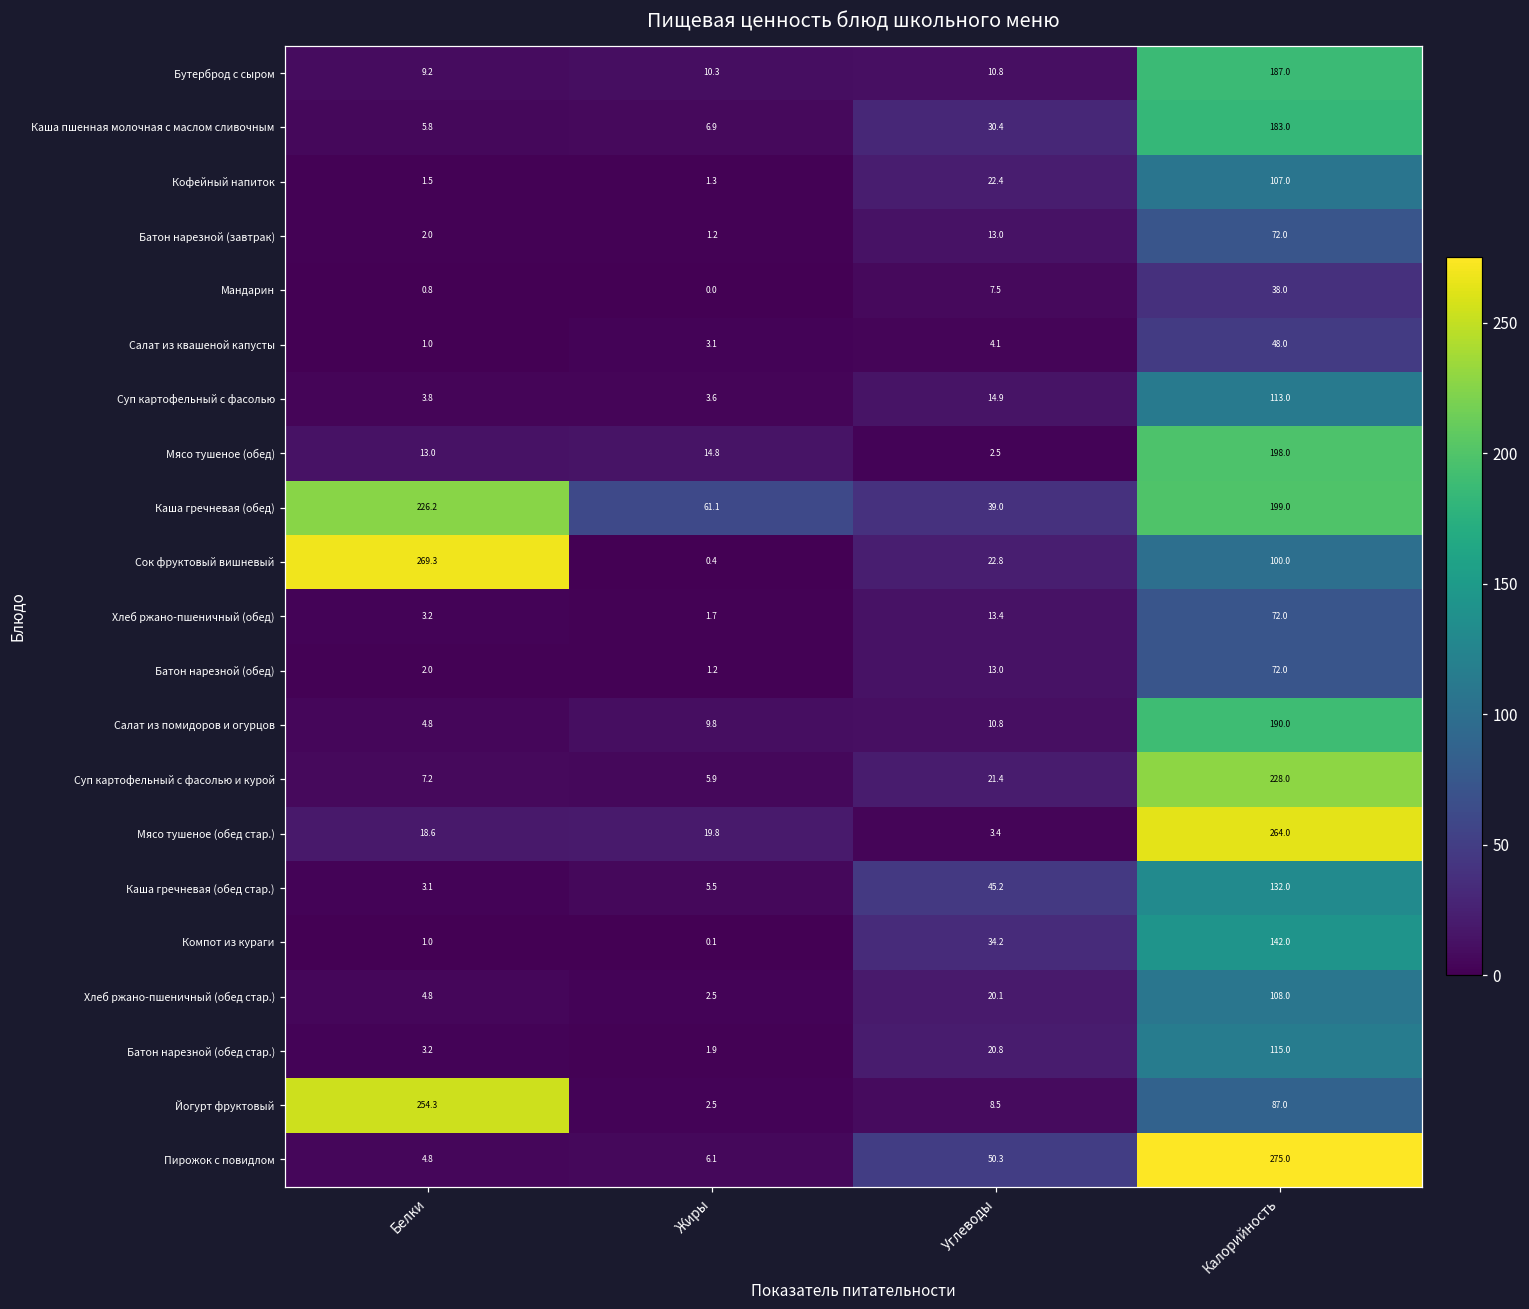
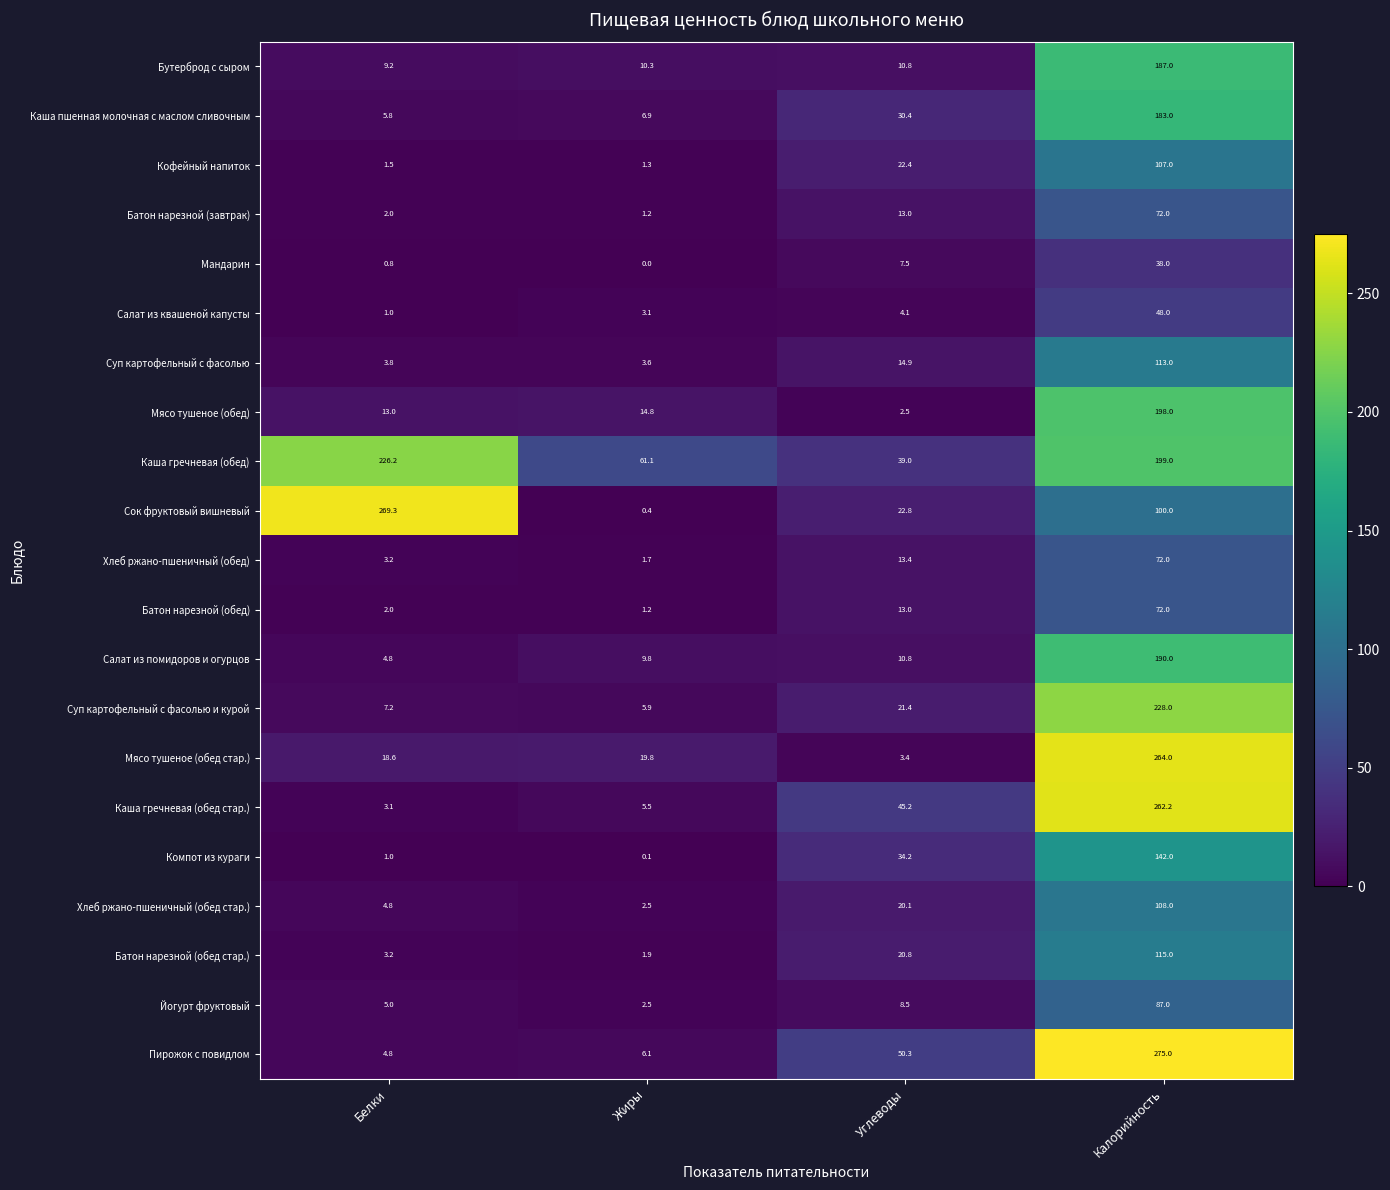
  {
    "Бутерброд с сыром": {
      "Белки": 9.2,
      "Жиры": 10.3,
      "Углеводы": 10.8,
      "Калорийность": 187.0
    },
    "Каша пшенная молочная с маслом сливочным": {
      "Белки": 5.8,
      "Жиры": 6.9,
      "Углеводы": 30.4,
      "Калорийность": 183.0
    },
    "Кофейный напиток": {
      "Белки": 1.5,
      "Жиры": 1.3,
      "Углеводы": 22.4,
      "Калорийность": 107.0
    },
    "Батон нарезной (завтрак)": {
      "Белки": 2.0,
      "Жиры": 1.2,
      "Углеводы": 13.0,
      "Калорийность": 72.0
    },
    "Мандарин": {
      "Белки": 0.8,
      "Жиры": 0.0,
      "Углеводы": 7.5,
      "Калорийность": 38.0
    },
    "Салат из квашеной капусты": {
      "Белки": 1.0,
      "Жиры": 3.1,
      "Углеводы": 4.1,
      "Калорийность": 48.0
    },
    "Суп картофельный с фасолью": {
      "Белки": 3.8,
      "Жиры": 3.6,
      "Углеводы": 14.9,
      "Калорийность": 113.0
    },
    "Мясо тушеное (обед)": {
      "Белки": 13.0,
      "Жиры": 14.8,
      "Углеводы": 2.5,
      "Калорийность": 198.0
    },
    "Каша гречневая (обед)": {
      "Белки": 226.2,
      "Жиры": 61.1,
      "Углеводы": 39.0,
      "Калорийность": 199.0
    },
    "Сок фруктовый вишневый": {
      "Белки": 269.3,
      "Жиры": 0.4,
      "Углеводы": 22.8,
      "Калорийность": 100.0
    },
    "Хлеб ржано-пшеничный (обед)": {
      "Белки": 3.2,
      "Жиры": 1.7,
      "Углеводы": 13.4,
      "Калорийность": 72.0
    },
    "Батон нарезной (обед)": {
      "Белки": 2.0,
      "Жиры": 1.2,
      "Углеводы": 13.0,
      "Калорийность": 72.0
    },
    "Салат из помидоров и огурцов": {
      "Белки": 4.8,
      "Жиры": 9.8,
      "Углеводы": 10.8,
      "Калорийность": 190.0
    },
    "Суп картофельный с фасолью и курой": {
      "Белки": 7.2,
      "Жиры": 5.9,
      "Углеводы": 21.4,
      "Калорийность": 228.0
    },
    "Мясо тушеное (обед стар.)": {
      "Белки": 18.6,
      "Жиры": 19.8,
      "Углеводы": 3.4,
      "Калорийность": 264.0
    },
    "Каша гречневая (обед стар.)": {
      "Белки": 3.1,
      "Жиры": 5.5,
      "Углеводы": 45.2,
-     "Калорийность": 132.0
+     "Калорийность": 262.2
    },
    "Компот из кураги": {
      "Белки": 1.0,
      "Жиры": 0.1,
      "Углеводы": 34.2,
      "Калорийность": 142.0
    },
    "Хлеб ржано-пшеничный (обед стар.)": {
      "Белки": 4.8,
      "Жиры": 2.5,
      "Углеводы": 20.1,
      "Калорийность": 108.0
    },
    "Батон нарезной (обед стар.)": {
      "Белки": 3.2,
      "Жиры": 1.9,
      "Углеводы": 20.8,
      "Калорийность": 115.0
    },
    "Йогурт фруктовый": {
-     "Белки": 254.3,
+     "Белки": 5.0,
      "Жиры": 2.5,
      "Углеводы": 8.5,
      "Калорийность": 87.0
    },
    "Пирожок с повидлом": {
      "Белки": 4.8,
      "Жиры": 6.1,
      "Углеводы": 50.3,
      "Калорийность": 275.0
    }
  }
